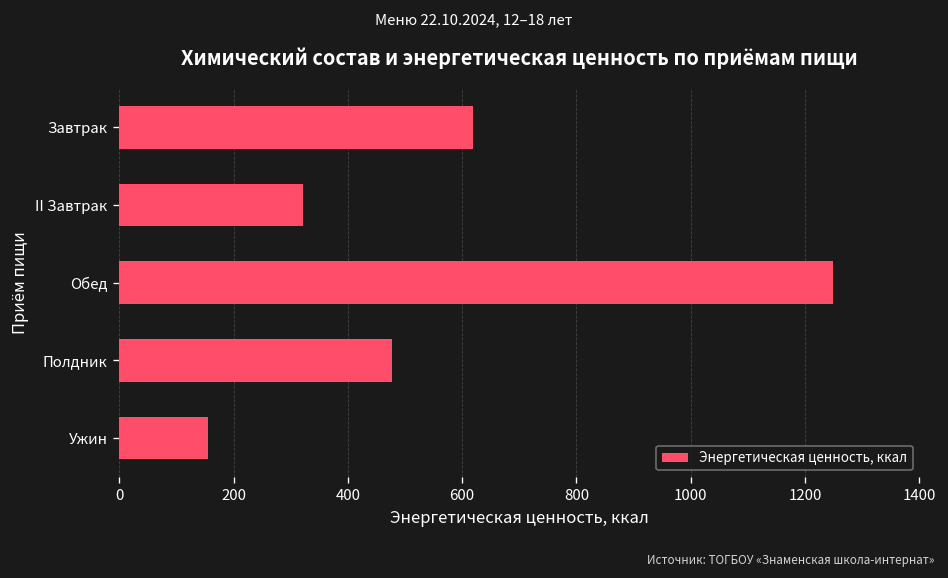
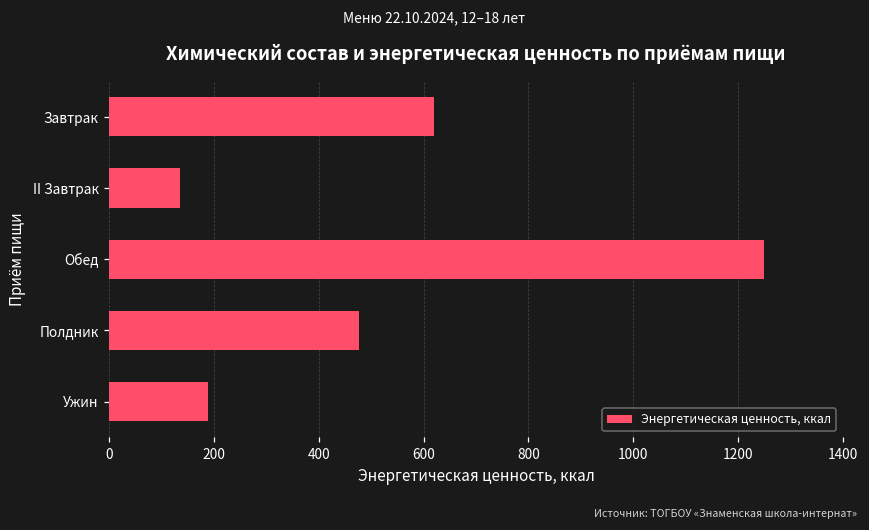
  {
    "Завтрак": 620,
-   "II Завтрак": 320,
+   "II Завтрак": 130,
    "Обед": 1250,
    "Полдник": 480,
-   "Ужин": 160
+   "Ужин": 190
  }
